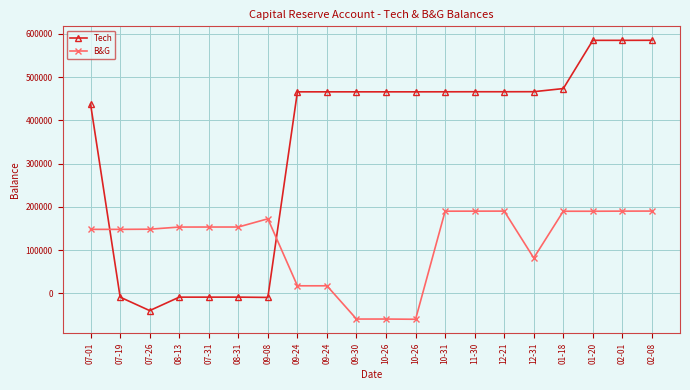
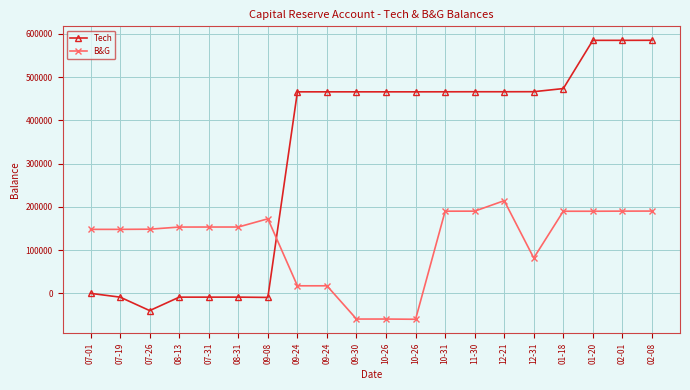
  {
    "Tech": {
-     "07-01": 440000,
+     "07-01": 0,
      "07-19": -10000,
      "07-26": -40000,
      "08-13": -10000,
      "07-31": -10000,
      "08-31": -10000,
      "09-08": -10000,
      "09-30": 470000,
      "10-31": 470000,
      "11-30": 470000,
      "12-21": 470000,
      "12-31": 470000,
      "01-18": 470000,
      "01-20": 590000,
      "02-01": 590000,
      "02-08": 590000
    },
    "B&G": {
      "07-01": 150000,
      "07-19": 150000,
      "07-26": 150000,
      "08-13": 150000,
      "07-31": 150000,
      "08-31": 150000,
      "09-08": 170000,
      "09-30": -60000,
      "10-31": 190000,
      "11-30": 190000,
-     "12-21": 190000,
+     "12-21": 210000,
      "12-31": 80000,
      "01-18": 190000,
      "01-20": 190000,
      "02-01": 190000,
      "02-08": 190000
    }
  }
